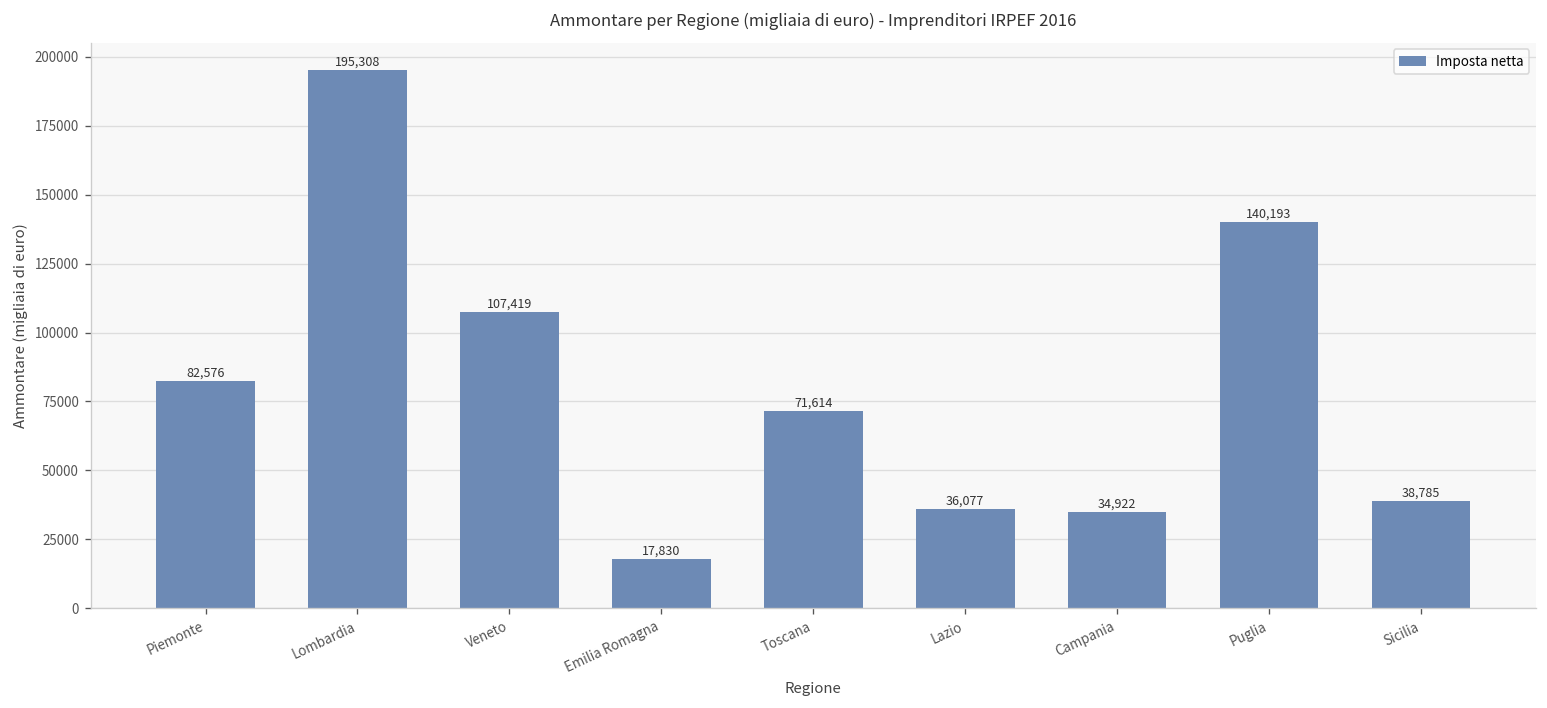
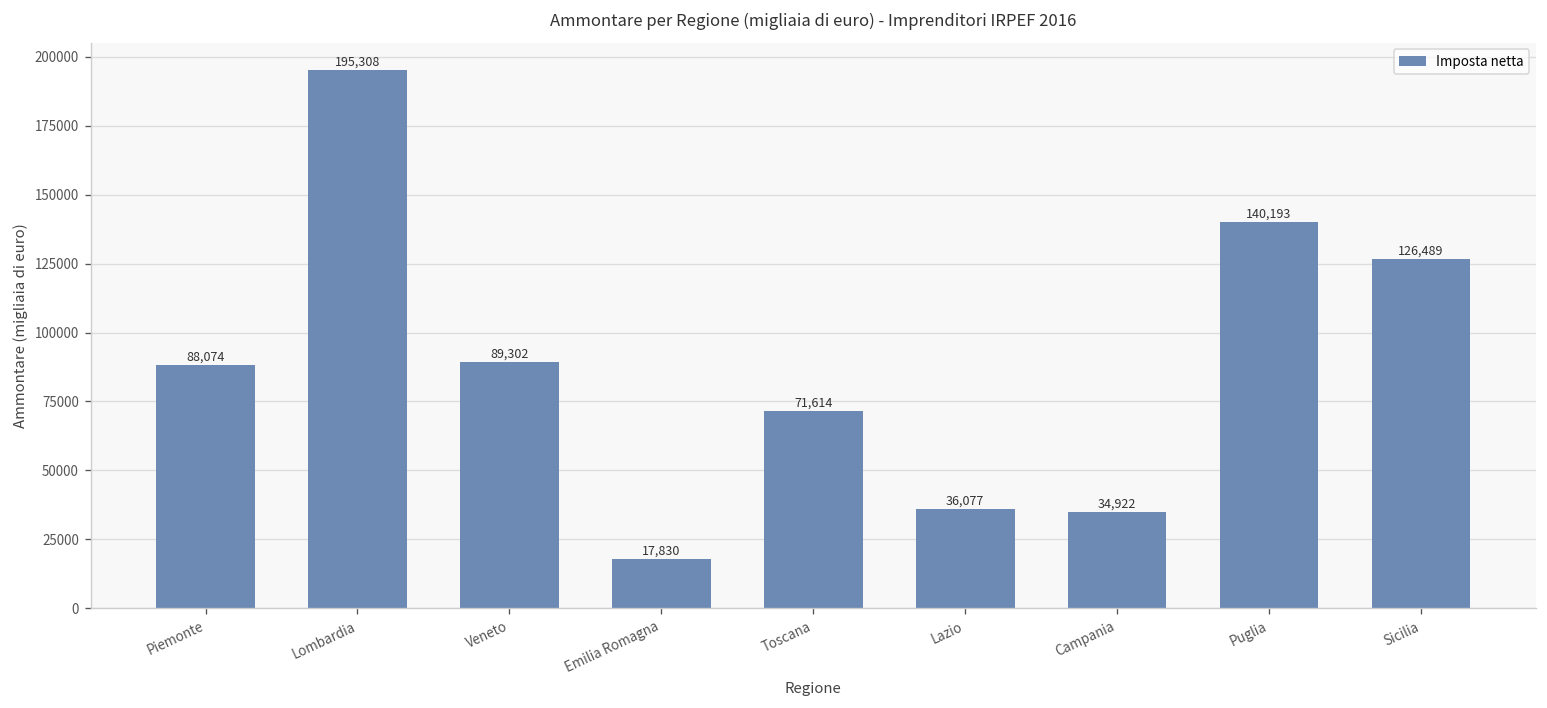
  {
-   "Piemonte": "82,576",
+   "Piemonte": "88,074",
    "Lombardia": "195,308",
-   "Veneto": "107,419",
+   "Veneto": "89,302",
    "Emilia Romagna": "17,830",
    "Toscana": "71,614",
    "Lazio": "36,077",
    "Campania": "34,922",
    "Puglia": "140,193",
-   "Sicilia": "38,785"
+   "Sicilia": "126,489"
  }
